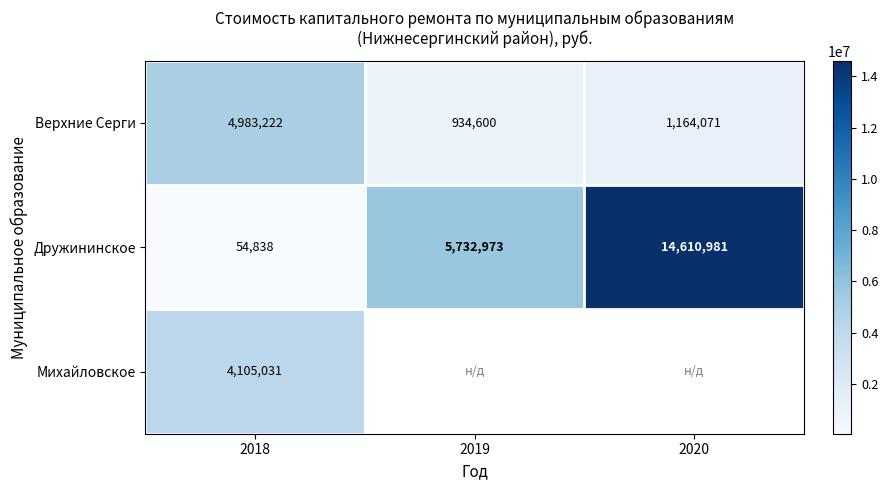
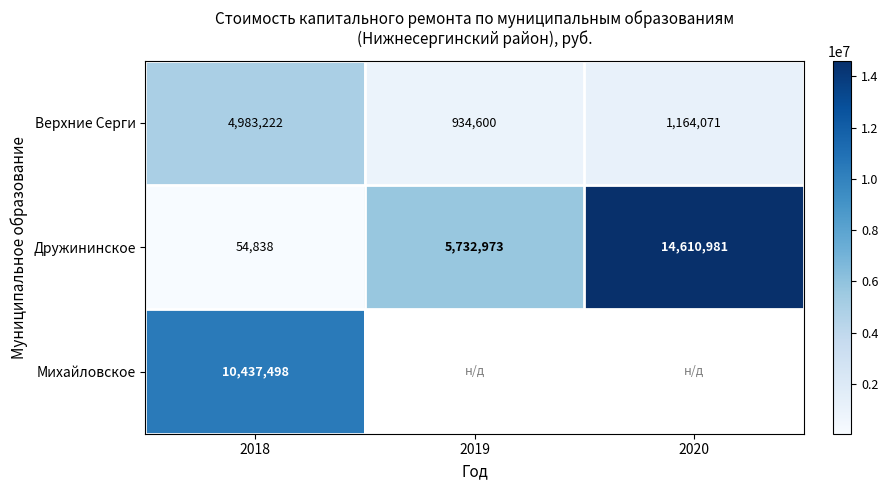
  {
    "Верхние Серги": {
      "2018": "4,983,222",
      "2019": "934,600",
      "2020": "1,164,071"
    },
    "Дружининское": {
      "2018": "54,838",
      "2019": "5,732,973",
      "2020": "14,610,981"
    },
    "Михайловское": {
-     "2018": "4,105,031"
+     "2018": "10,437,498"
    }
  }
